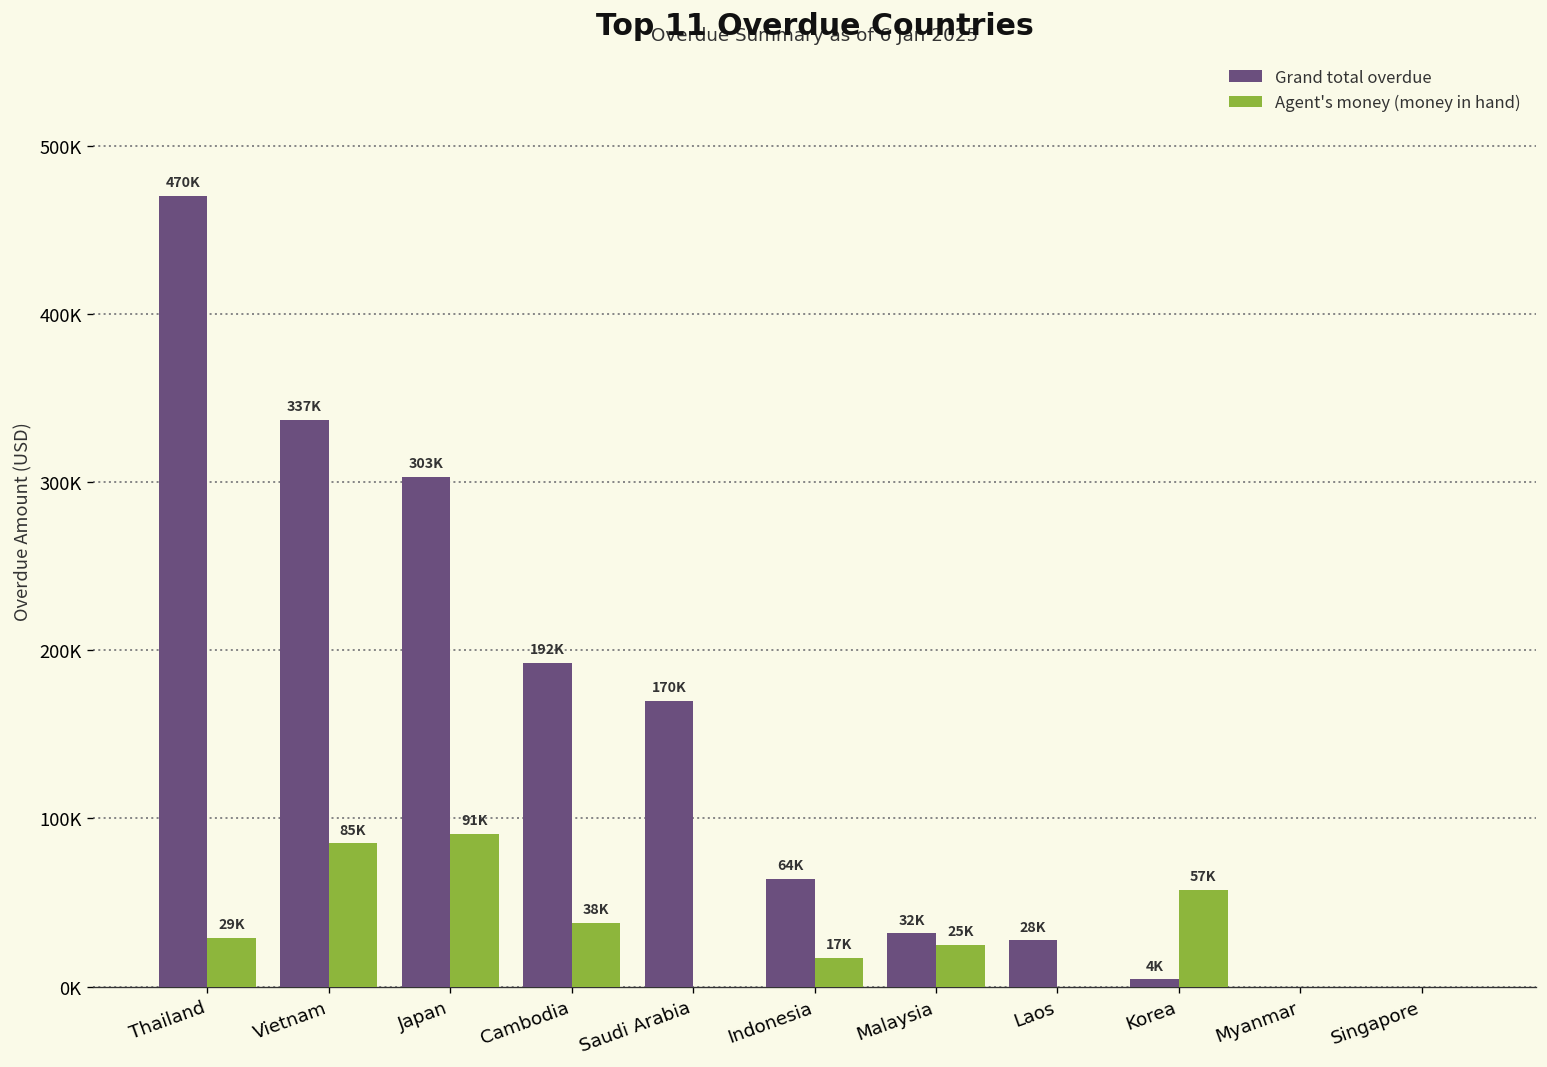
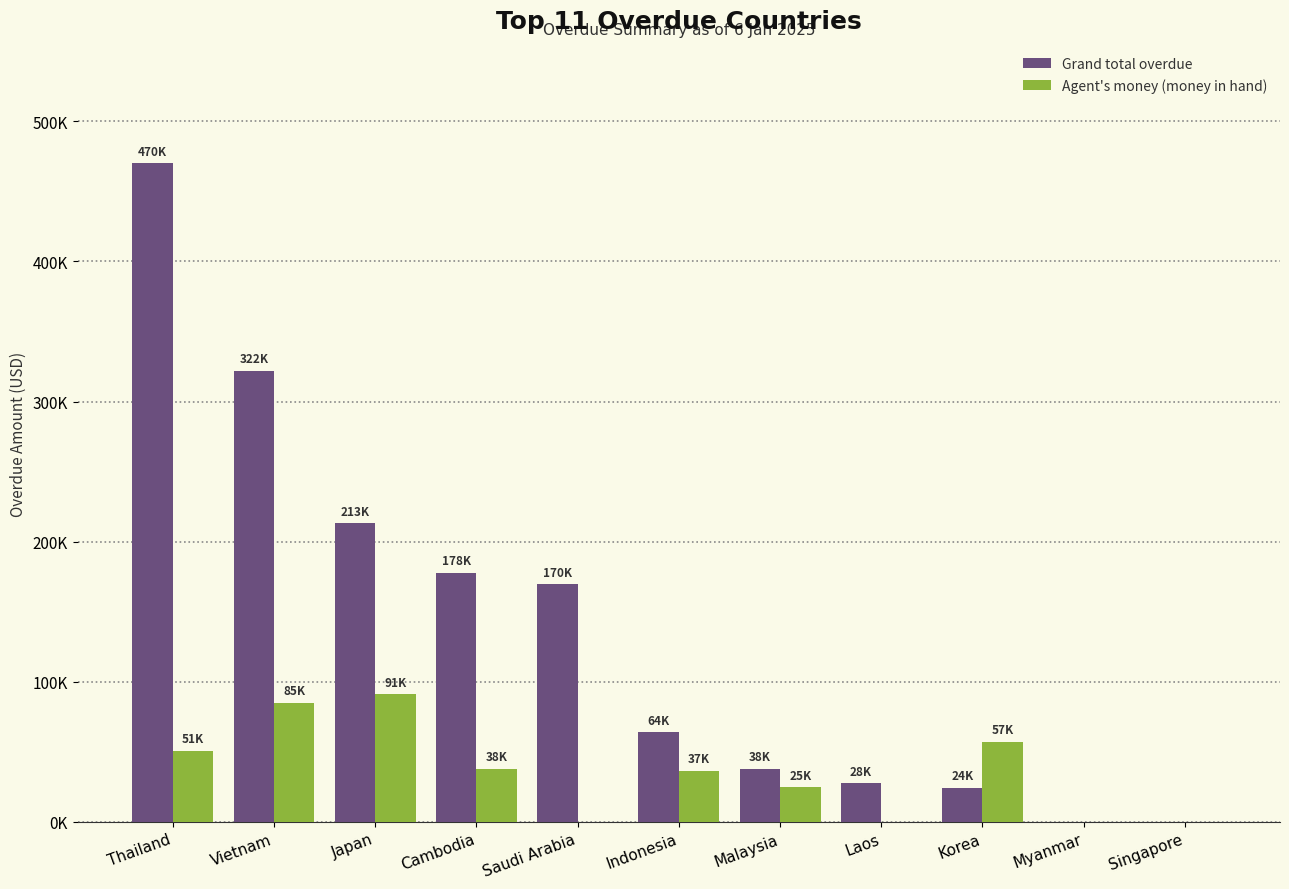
  {
    "Grand total overdue": {
      "Thailand": "470K",
-     "Vietnam": "337K",
-     "Japan": "303K",
-     "Cambodia": "192K",
+     "Vietnam": "322K",
+     "Japan": "213K",
+     "Cambodia": "178K",
      "Saudi Arabia": "170K",
      "Indonesia": "64K",
-     "Malaysia": "32K",
+     "Malaysia": "38K",
      "Laos": "28K",
-     "Korea": "4K"
+     "Korea": "24K"
    },
    "Agent's money (money in hand)": {
-     "Thailand": "29K",
+     "Thailand": "51K",
      "Vietnam": "85K",
      "Japan": "91K",
      "Cambodia": "38K",
-     "Indonesia": "17K",
+     "Indonesia": "37K",
      "Malaysia": "25K",
      "Korea": "57K"
    }
  }
